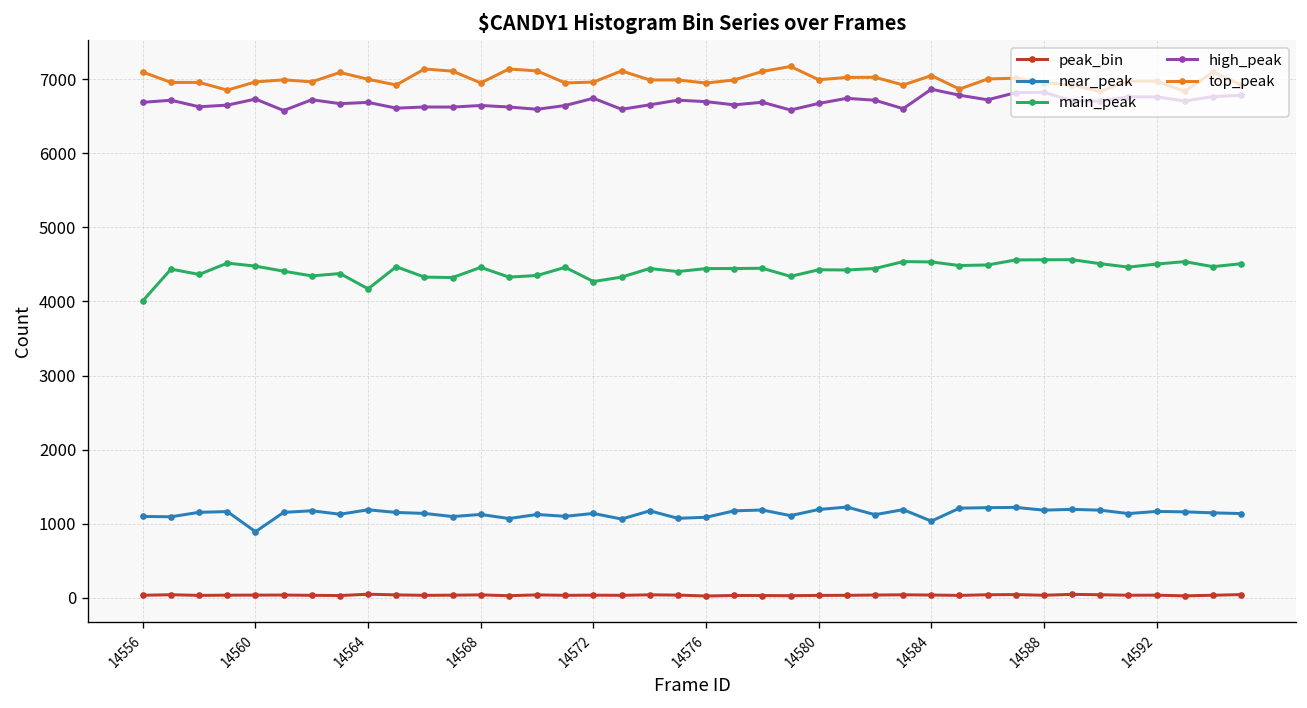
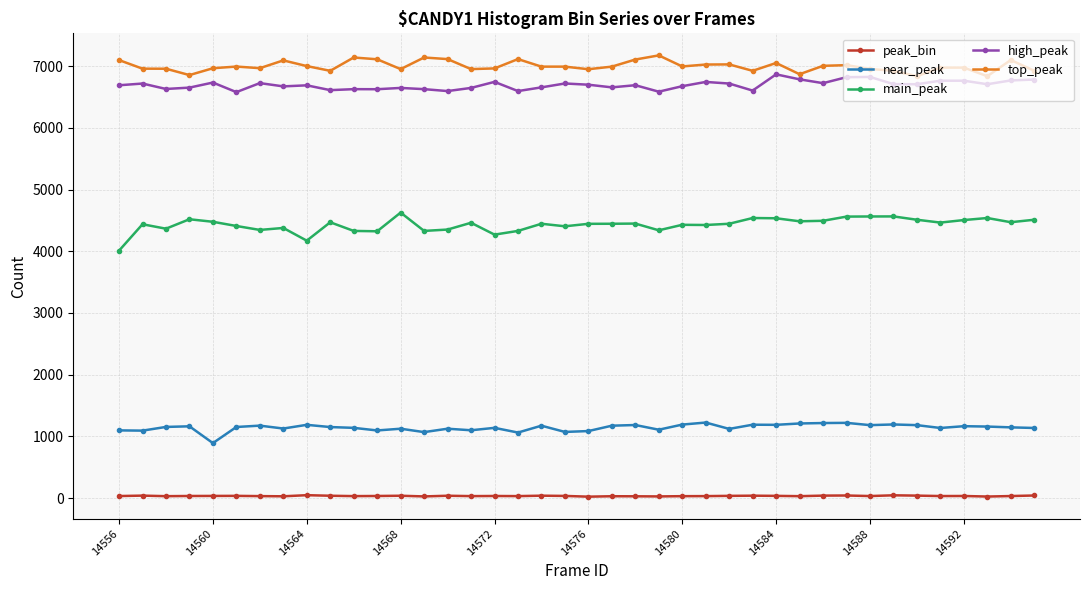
  {
    "peak_bin": {
      "14556": 0,
      "14560": 0,
      "14564": 0,
      "14568": 0,
      "14572": 0,
      "14576": 0,
      "14580": 0,
      "14584": 0,
      "14588": 0,
      "14592": 0
    },
    "near_peak": {
      "14556": 1100,
      "14560": 900,
      "14564": 1200,
      "14568": 1100,
      "14572": 1100,
      "14576": 1100,
      "14580": 1200,
-     "14584": 1000,
+     "14584": 1200,
      "14588": 1200,
      "14592": 1200
    },
    "main_peak": {
      "14556": 4000,
      "14560": 4500,
      "14564": 4200,
-     "14568": 4500,
+     "14568": 4600,
      "14572": 4300,
      "14576": 4400,
      "14580": 4400,
      "14584": 4500,
      "14588": 4600,
      "14592": 4500
    },
    "high_peak": {
      "14556": 6700,
      "14560": 6700,
      "14564": 6700,
      "14568": 6600,
      "14572": 6700,
      "14576": 6700,
      "14580": 6700,
      "14584": 6900
    },
    "top_peak": {
      "14556": 7100,
      "14560": 7000,
      "14564": 7000,
      "14568": 7000,
      "14572": 7000,
      "14576": 6900,
      "14580": 7000,
      "14584": 7100
    }
  }
